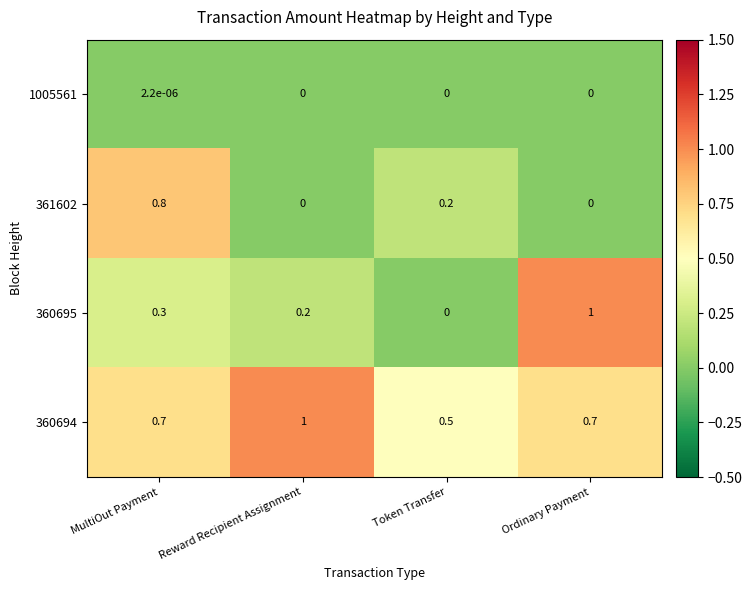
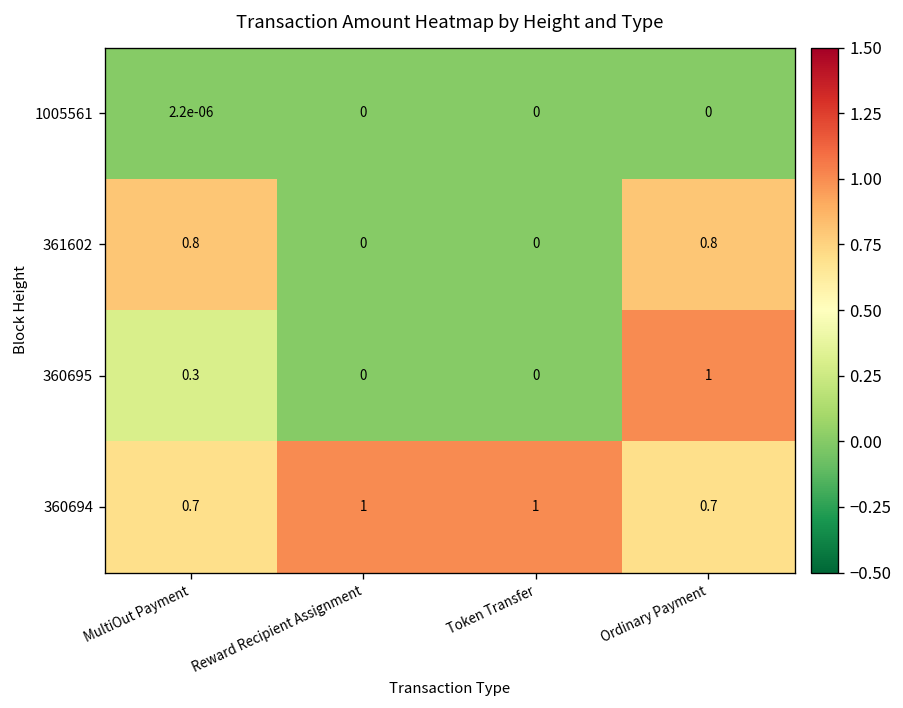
  {
    "1005561": {
      "MultiOut Payment": "2.2e-06",
      "Reward Recipient Assignment": "0",
      "Token Transfer": "0",
      "Ordinary Payment": "0"
    },
    "361602": {
      "MultiOut Payment": "0.8",
      "Reward Recipient Assignment": "0",
-     "Token Transfer": "0.2",
-     "Ordinary Payment": "0"
+     "Token Transfer": "0",
+     "Ordinary Payment": "0.8"
    },
    "360695": {
      "MultiOut Payment": "0.3",
-     "Reward Recipient Assignment": "0.2",
+     "Reward Recipient Assignment": "0",
      "Token Transfer": "0",
      "Ordinary Payment": "1"
    },
    "360694": {
      "MultiOut Payment": "0.7",
      "Reward Recipient Assignment": "1",
-     "Token Transfer": "0.5",
+     "Token Transfer": "1",
      "Ordinary Payment": "0.7"
    }
  }
